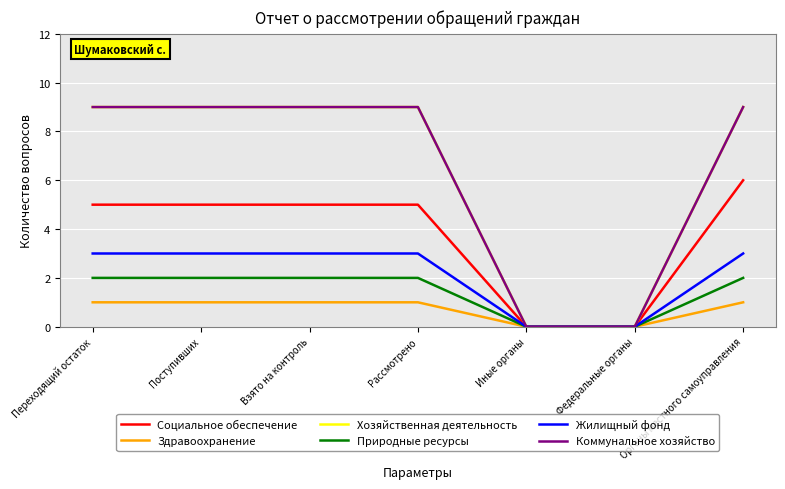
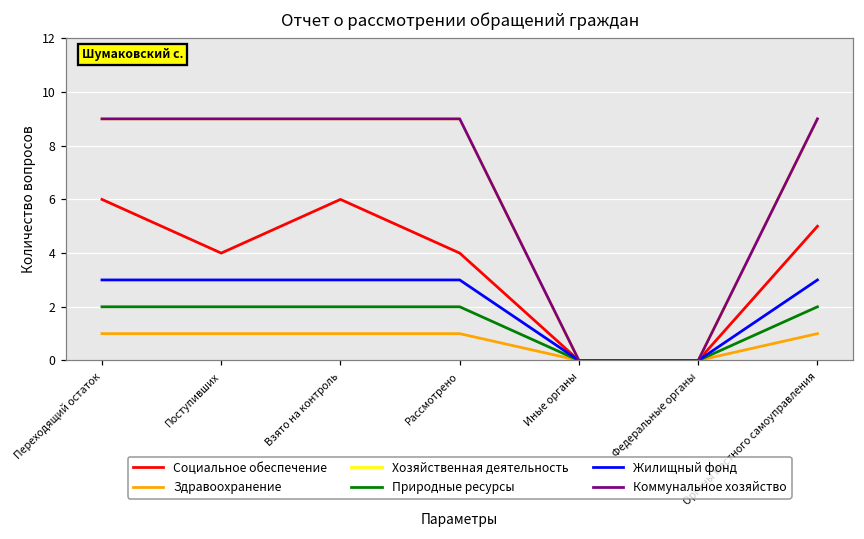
  {
    "Социальное обеспечение": {
-     "Переходящий остаток": 5,
-     "Поступивших": 5,
-     "Взято на контроль": 5,
-     "Рассмотрено": 5,
-     "Органы местного самоуправления": 6
+     "Переходящий остаток": 6,
+     "Поступивших": 4,
+     "Взято на контроль": 6,
+     "Рассмотрено": 4,
+     "Органы местного самоуправления": 5
    },
    "Здравоохранение": {
      "Переходящий остаток": 1,
      "Поступивших": 1,
      "Взято на контроль": 1,
      "Рассмотрено": 1,
      "Органы местного самоуправления": 1
    },
    "Коммунальное хозяйство": {
      "Переходящий остаток": 9,
      "Поступивших": 9,
      "Взято на контроль": 9,
      "Рассмотрено": 9,
      "Органы местного самоуправления": 9
    },
    "Природные ресурсы": {
      "Переходящий остаток": 2,
      "Поступивших": 2,
      "Взято на контроль": 2,
      "Рассмотрено": 2,
      "Органы местного самоуправления": 2
    },
    "Жилищный фонд": {
      "Переходящий остаток": 3,
      "Поступивших": 3,
      "Взято на контроль": 3,
      "Рассмотрено": 3,
      "Органы местного самоуправления": 3
    }
  }
